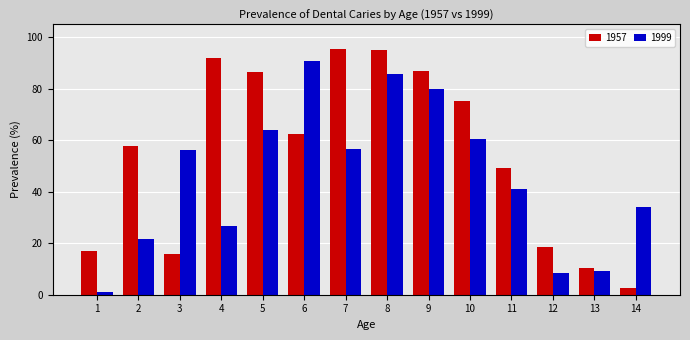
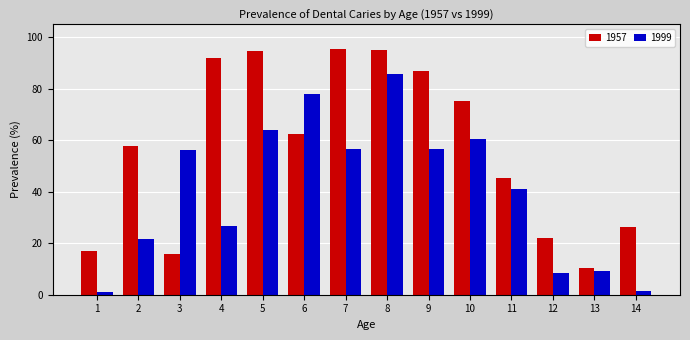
  {
    "1957": {
      "1": 17,
      "2": 58,
      "3": 16,
      "4": 92,
-     "5": 86,
+     "5": 95,
      "6": 62,
      "7": 96,
      "8": 95,
      "9": 87,
      "10": 75,
-     "11": 49,
-     "12": 19,
+     "11": 45,
+     "12": 22,
      "13": 11,
-     "14": 3
+     "14": 26
    },
    "1999": {
      "1": 1,
      "2": 22,
      "3": 56,
      "4": 27,
      "5": 64,
-     "6": 91,
+     "6": 78,
      "7": 57,
      "8": 86,
-     "9": 80,
+     "9": 57,
      "10": 61,
      "11": 41,
      "12": 9,
      "13": 9,
-     "14": 34
+     "14": 1
    }
  }
